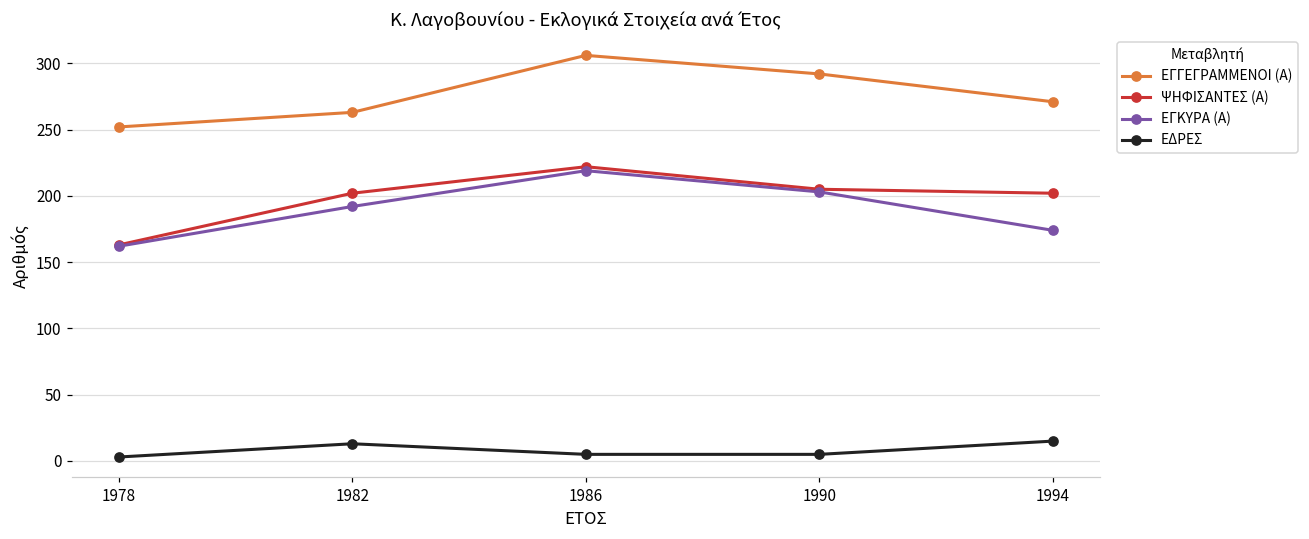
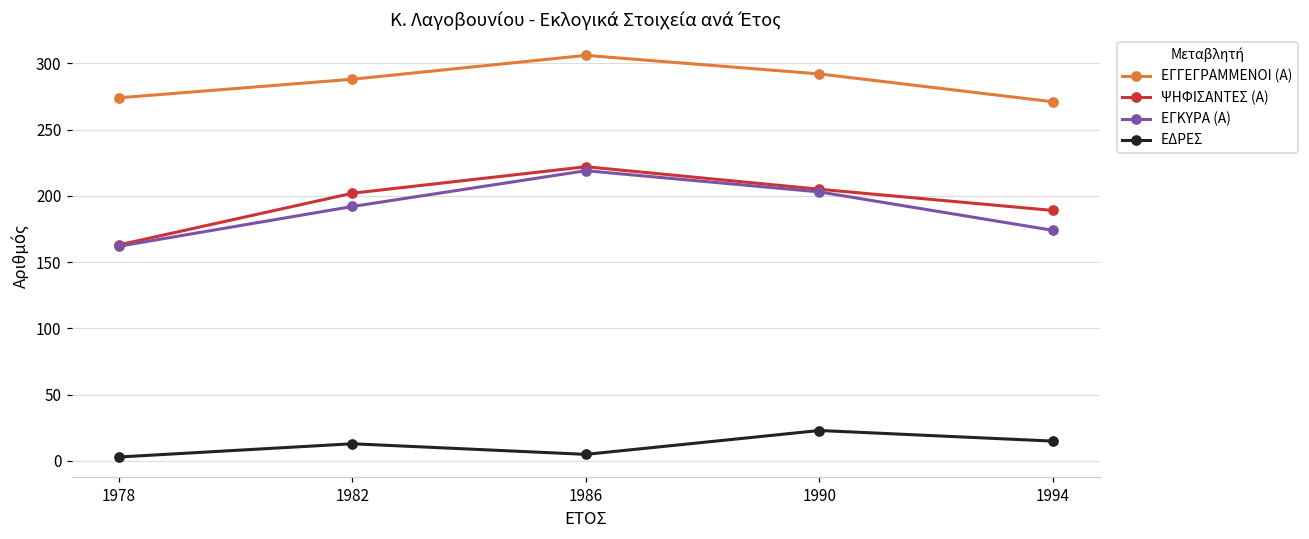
  {
    "ΕΓΓΕΓΡΑΜΜΕΝΟΙ (Α)": {
-     "1978": 252,
-     "1982": 263,
+     "1978": 274,
+     "1982": 288,
      "1986": 306,
      "1990": 292,
      "1994": 271
    },
    "ΨΗΦΙΣΑΝΤΕΣ (Α)": {
      "1982": 202,
      "1986": 222,
-     "1994": 202
+     "1994": 189
    },
    "ΕΓΚΥΡΑ (Α)": {
      "1982": 192,
      "1986": 219,
      "1994": 174
    },
    "ΕΔΡΕΣ": {
      "1978": 3,
      "1982": 13,
      "1986": 5,
-     "1990": 5,
+     "1990": 23,
      "1994": 15
    }
  }
